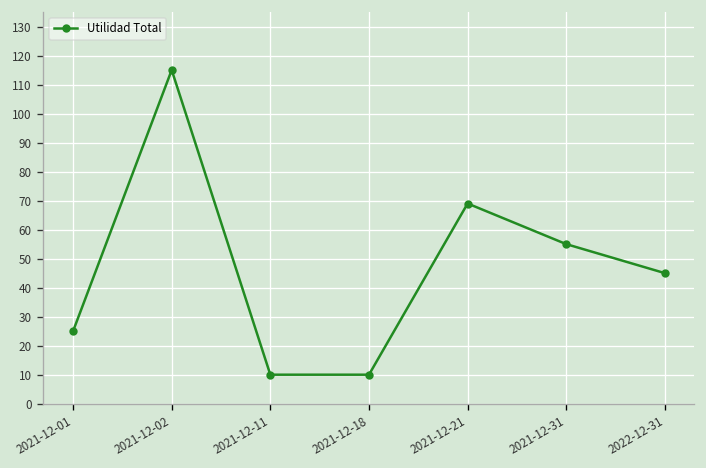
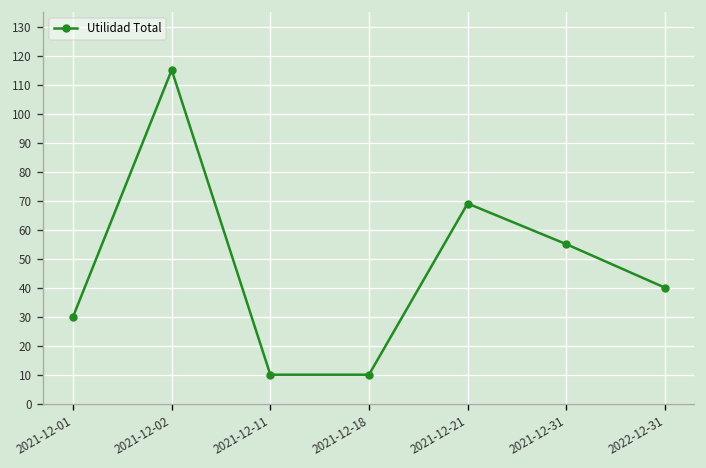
  {
-   "2021-12-01": 25,
+   "2021-12-01": 30,
    "2021-12-02": 115,
    "2021-12-11": 10,
    "2021-12-18": 10,
    "2021-12-21": 69,
    "2021-12-31": 55,
-   "2022-12-31": 45
+   "2022-12-31": 40
  }
